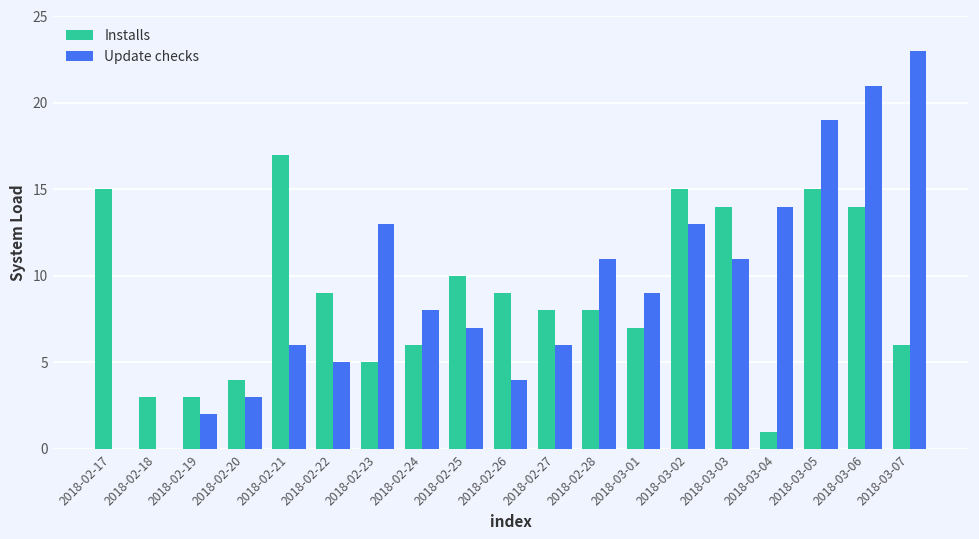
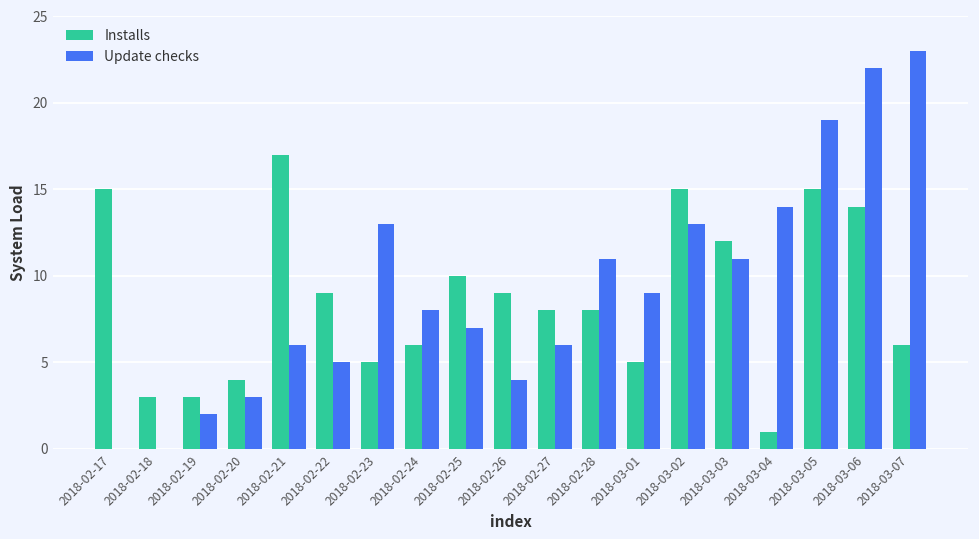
  {
    "Installs": {
      "2018-02-17": 15,
      "2018-02-18": 3,
      "2018-02-19": 3,
      "2018-02-20": 4,
      "2018-02-21": 17,
      "2018-02-22": 9,
      "2018-02-23": 5,
      "2018-02-24": 6,
      "2018-02-25": 10,
      "2018-02-26": 9,
      "2018-02-27": 8,
      "2018-02-28": 8,
-     "2018-03-01": 7,
+     "2018-03-01": 5,
      "2018-03-02": 15,
-     "2018-03-03": 14,
+     "2018-03-03": 12,
      "2018-03-04": 1,
      "2018-03-05": 15,
      "2018-03-06": 14,
      "2018-03-07": 6
    },
    "Update checks": {
      "2018-02-17": 0,
      "2018-02-18": 0,
      "2018-02-19": 2,
      "2018-02-20": 3,
      "2018-02-21": 6,
      "2018-02-22": 5,
      "2018-02-23": 13,
      "2018-02-24": 8,
      "2018-02-25": 7,
      "2018-02-26": 4,
      "2018-02-27": 6,
      "2018-02-28": 11,
      "2018-03-01": 9,
      "2018-03-02": 13,
      "2018-03-03": 11,
      "2018-03-04": 14,
      "2018-03-05": 19,
-     "2018-03-06": 21,
+     "2018-03-06": 22,
      "2018-03-07": 23
    }
  }
